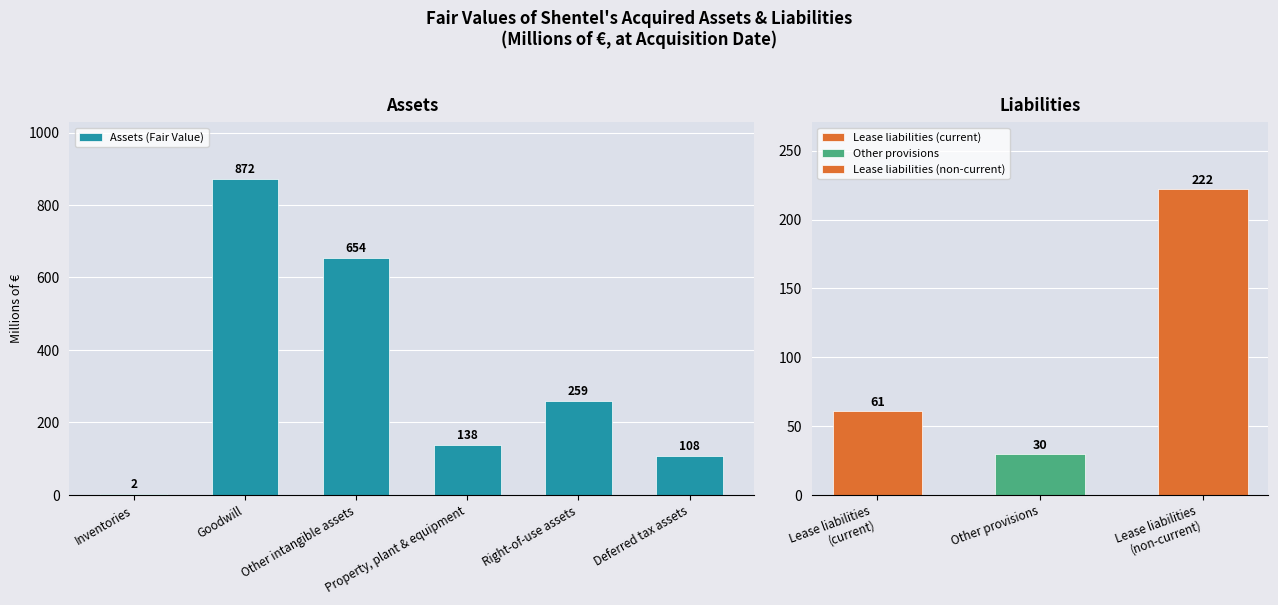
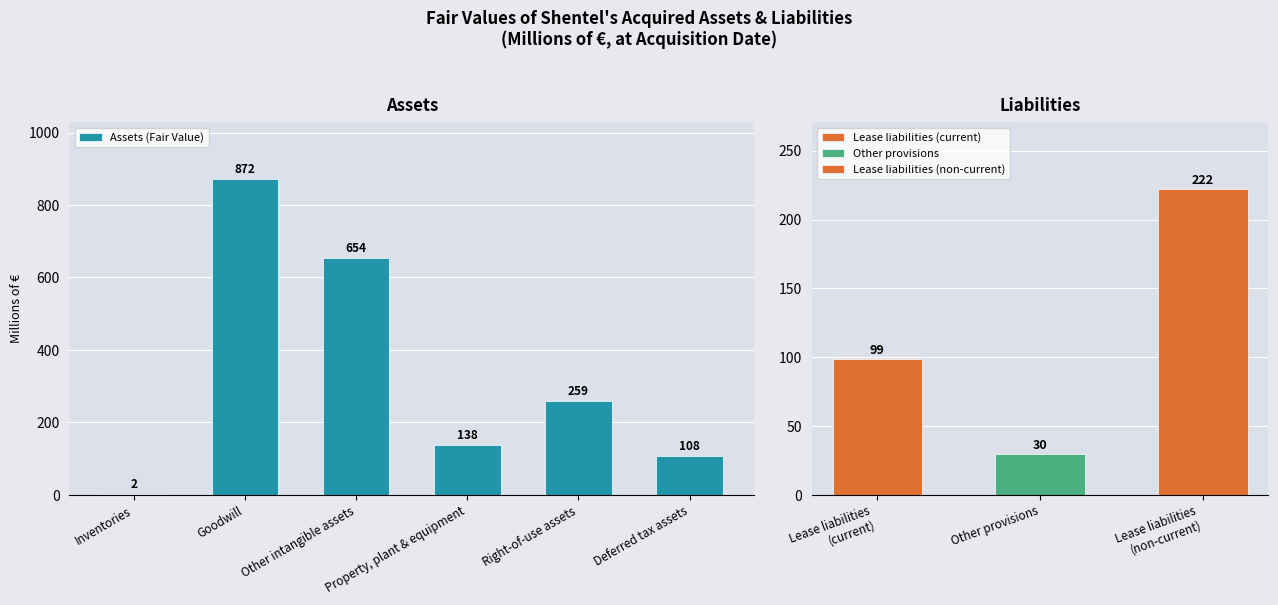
  {
    "Assets": {
      "Inventories": 2,
      "Goodwill": 872,
      "Other intangible assets": 654,
      "Property, plant & equipment": 138,
      "Right-of-use assets": 259,
      "Deferred tax assets": 108
    },
    "Liabilities": {
-     "Lease liabilities (current)": 61,
+     "Lease liabilities (current)": 99,
      "Other provisions": 30,
      "Lease liabilities (non-current)": 222
    }
  }
